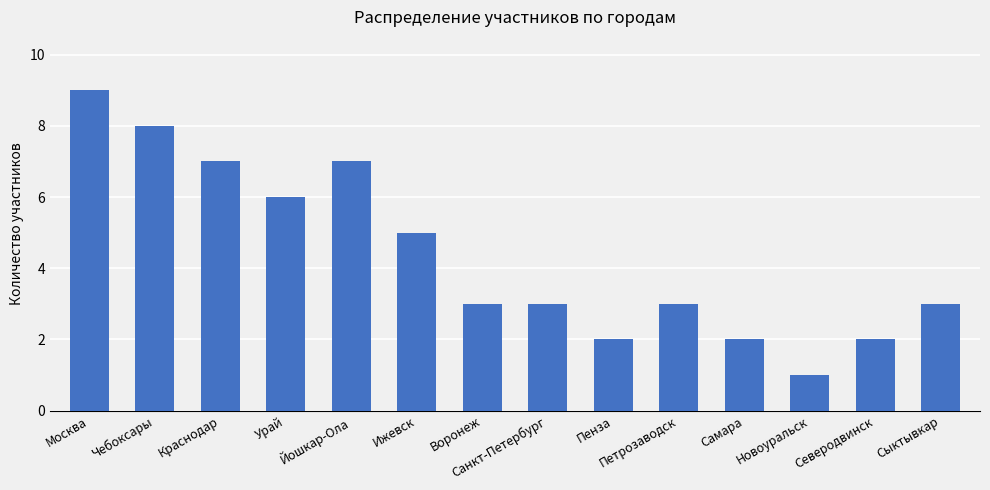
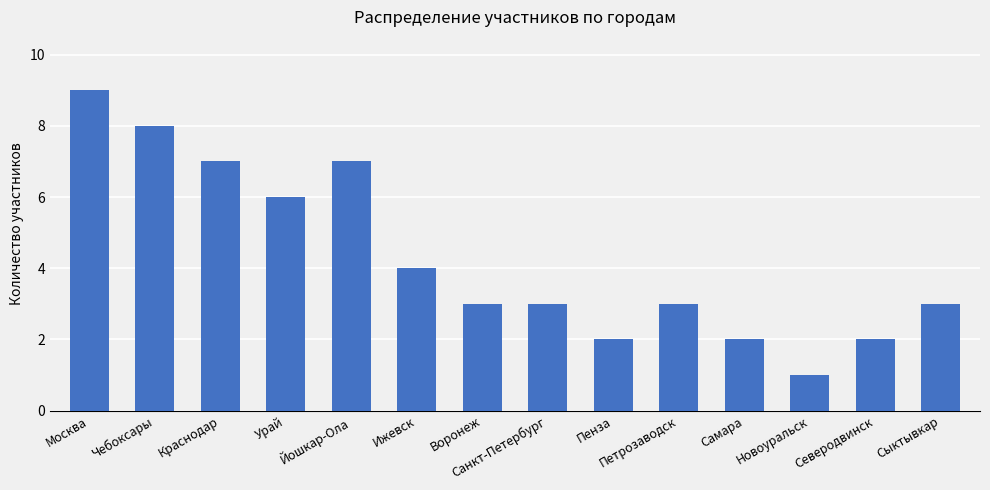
  {
    "Москва": 9,
    "Чебоксары": 8,
    "Краснодар": 7,
    "Урай": 6,
    "Йошкар-Ола": 7,
-   "Ижевск": 5,
+   "Ижевск": 4,
    "Воронеж": 3,
    "Санкт-Петербург": 3,
    "Пенза": 2,
    "Петрозаводск": 3,
    "Самара": 2,
    "Новоуральск": 1,
    "Северодвинск": 2,
    "Сыктывкар": 3
  }
